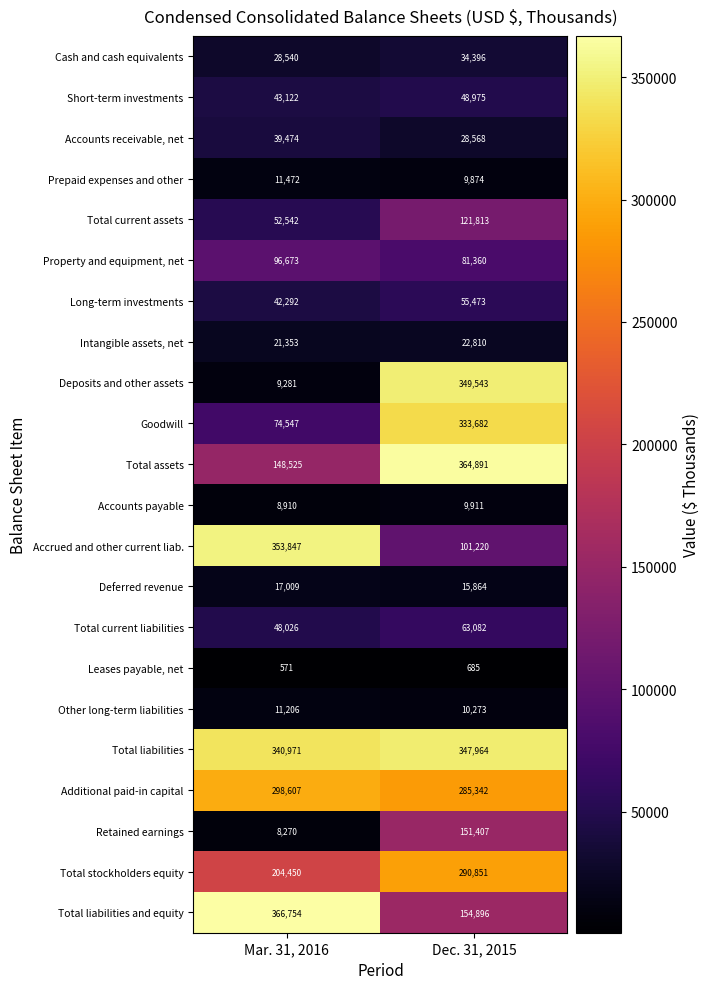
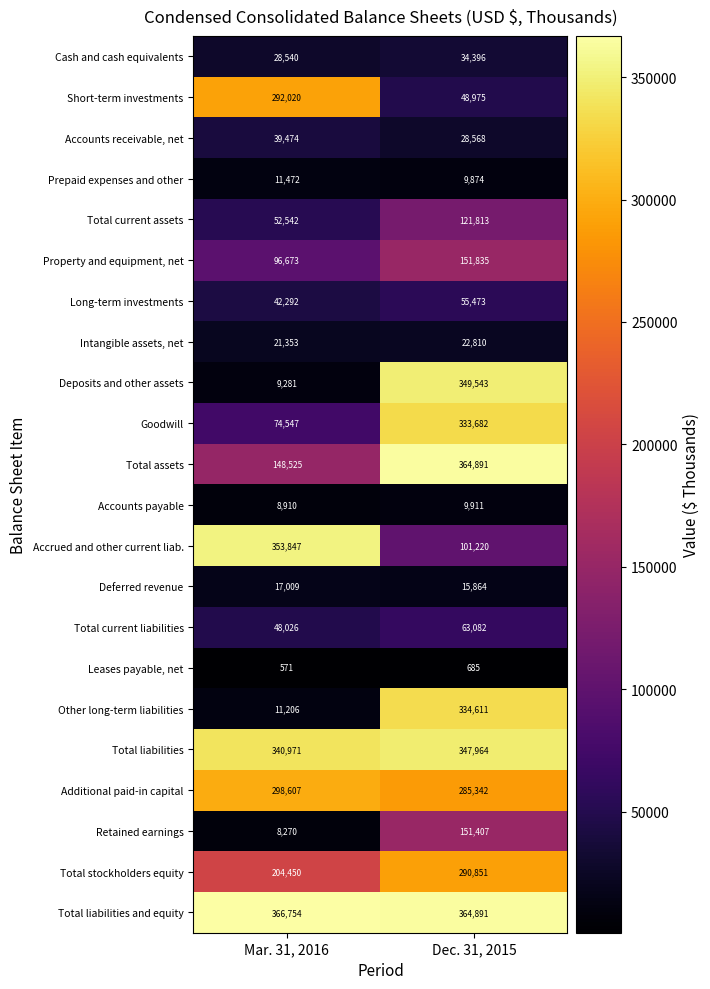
  {
    "Cash and cash equivalents": {
      "Mar. 31, 2016": "28,540",
      "Dec. 31, 2015": "34,396"
    },
    "Short-term investments": {
-     "Mar. 31, 2016": "43,122",
+     "Mar. 31, 2016": "292,020",
      "Dec. 31, 2015": "48,975"
    },
    "Accounts receivable, net": {
      "Mar. 31, 2016": "39,474",
      "Dec. 31, 2015": "28,568"
    },
    "Prepaid expenses and other": {
      "Mar. 31, 2016": "11,472",
      "Dec. 31, 2015": "9,874"
    },
    "Total current assets": {
      "Mar. 31, 2016": "52,542",
      "Dec. 31, 2015": "121,813"
    },
    "Property and equipment, net": {
      "Mar. 31, 2016": "96,673",
-     "Dec. 31, 2015": "81,360"
+     "Dec. 31, 2015": "151,835"
    },
    "Long-term investments": {
      "Mar. 31, 2016": "42,292",
      "Dec. 31, 2015": "55,473"
    },
    "Intangible assets, net": {
      "Mar. 31, 2016": "21,353",
      "Dec. 31, 2015": "22,810"
    },
    "Deposits and other assets": {
      "Mar. 31, 2016": "9,281",
      "Dec. 31, 2015": "349,543"
    },
    "Goodwill": {
      "Mar. 31, 2016": "74,547",
      "Dec. 31, 2015": "333,682"
    },
    "Total assets": {
      "Mar. 31, 2016": "148,525",
      "Dec. 31, 2015": "364,891"
    },
    "Accounts payable": {
      "Mar. 31, 2016": "8,910",
      "Dec. 31, 2015": "9,911"
    },
    "Accrued and other current liab.": {
      "Mar. 31, 2016": "353,847",
      "Dec. 31, 2015": "101,220"
    },
    "Deferred revenue": {
      "Mar. 31, 2016": "17,009",
      "Dec. 31, 2015": "15,864"
    },
    "Total current liabilities": {
      "Mar. 31, 2016": "48,026",
      "Dec. 31, 2015": "63,082"
    },
    "Leases payable, net": {
      "Mar. 31, 2016": "571",
      "Dec. 31, 2015": "685"
    },
    "Other long-term liabilities": {
      "Mar. 31, 2016": "11,206",
-     "Dec. 31, 2015": "10,273"
+     "Dec. 31, 2015": "334,611"
    },
    "Total liabilities": {
      "Mar. 31, 2016": "340,971",
      "Dec. 31, 2015": "347,964"
    },
    "Additional paid-in capital": {
      "Mar. 31, 2016": "298,607",
      "Dec. 31, 2015": "285,342"
    },
    "Retained earnings": {
      "Mar. 31, 2016": "8,270",
      "Dec. 31, 2015": "151,407"
    },
    "Total stockholders equity": {
      "Mar. 31, 2016": "204,450",
      "Dec. 31, 2015": "290,851"
    },
    "Total liabilities and equity": {
      "Mar. 31, 2016": "366,754",
-     "Dec. 31, 2015": "154,896"
+     "Dec. 31, 2015": "364,891"
    }
  }
